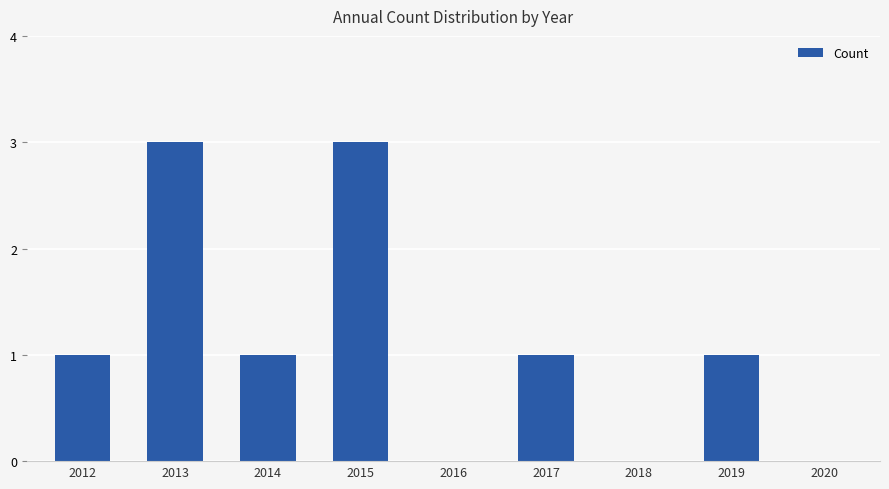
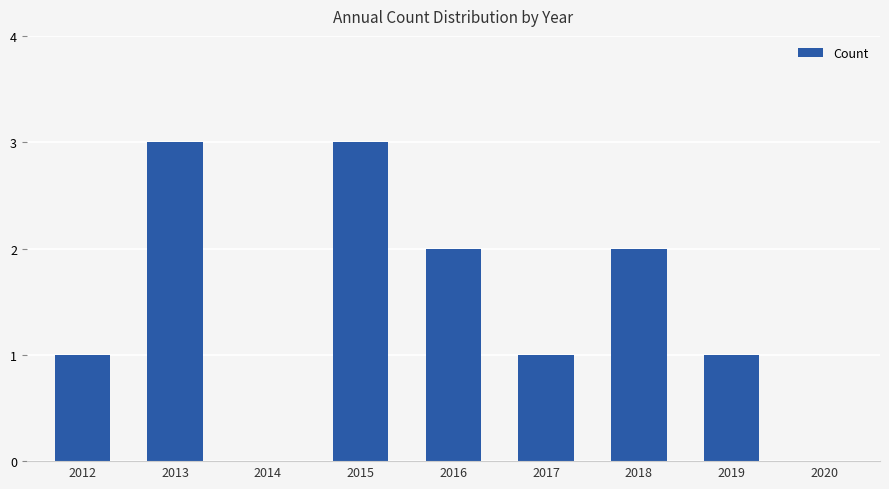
  {
    "2012": 1,
    "2013": 3,
-   "2014": 1,
+   "2014": 0,
    "2015": 3,
-   "2016": 0,
+   "2016": 2,
    "2017": 1,
-   "2018": 0,
+   "2018": 2,
    "2019": 1,
    "2020": 0
  }
